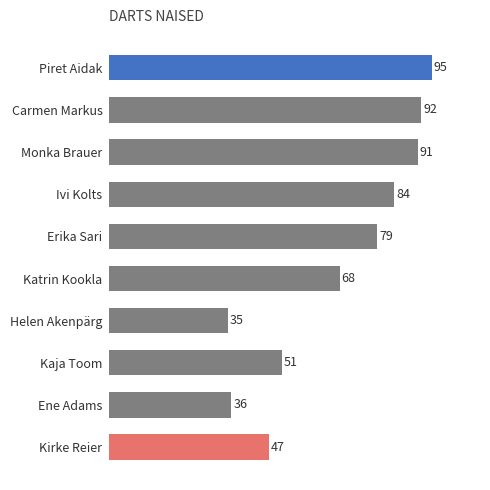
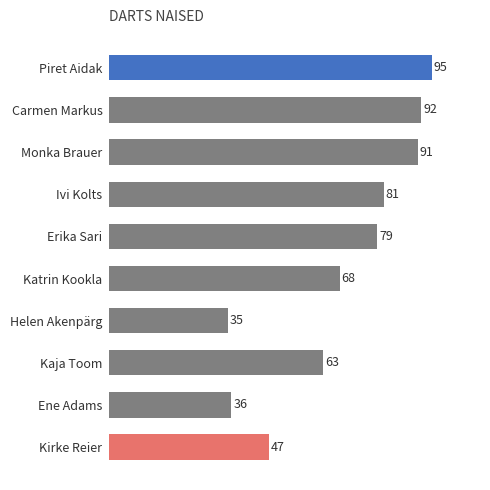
  {
    "Piret Aidak": 95,
    "Carmen Markus": 92,
    "Monka Brauer": 91,
-   "Ivi Kolts": 84,
+   "Ivi Kolts": 81,
    "Erika Sari": 79,
    "Katrin Kookla": 68,
    "Helen Akenpärg": 35,
-   "Kaja Toom": 51,
+   "Kaja Toom": 63,
    "Ene Adams": 36,
    "Kirke Reier": 47
  }
